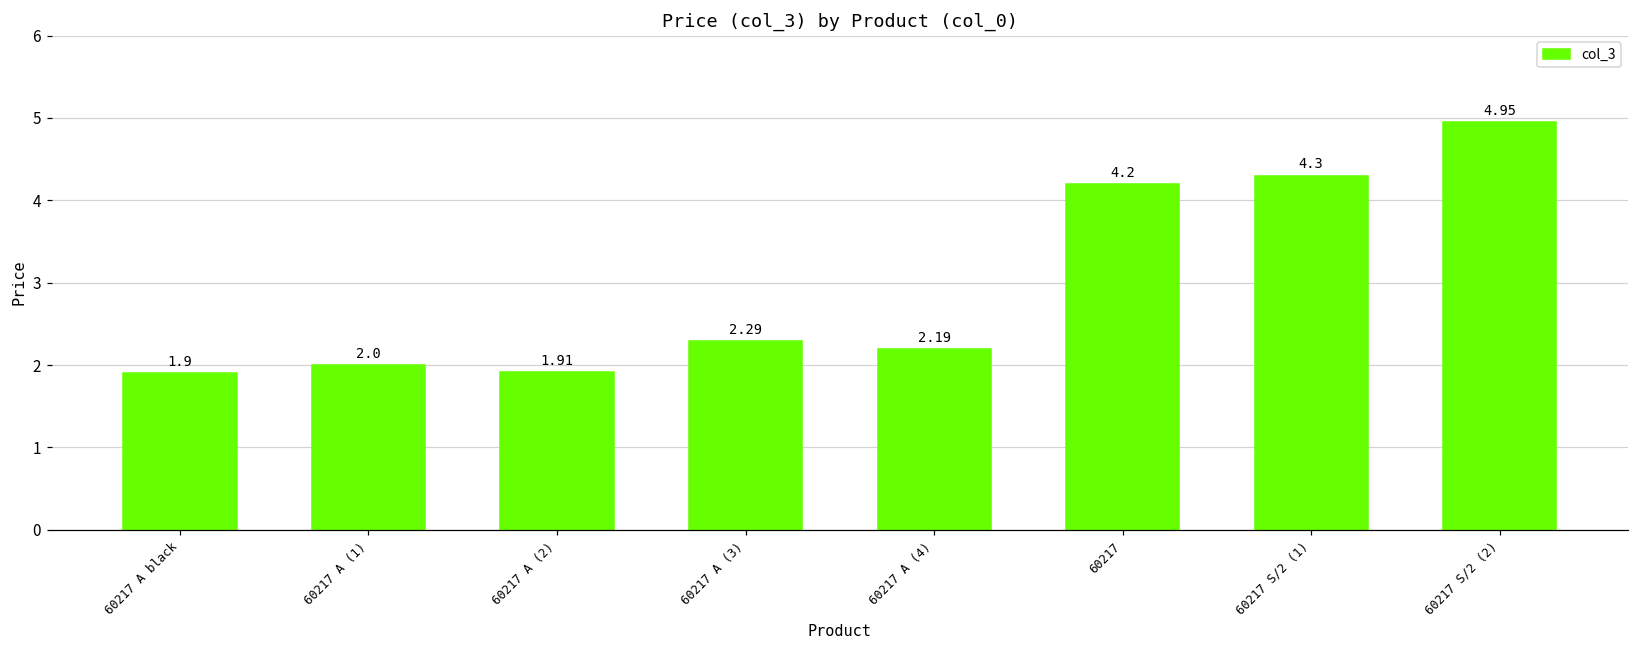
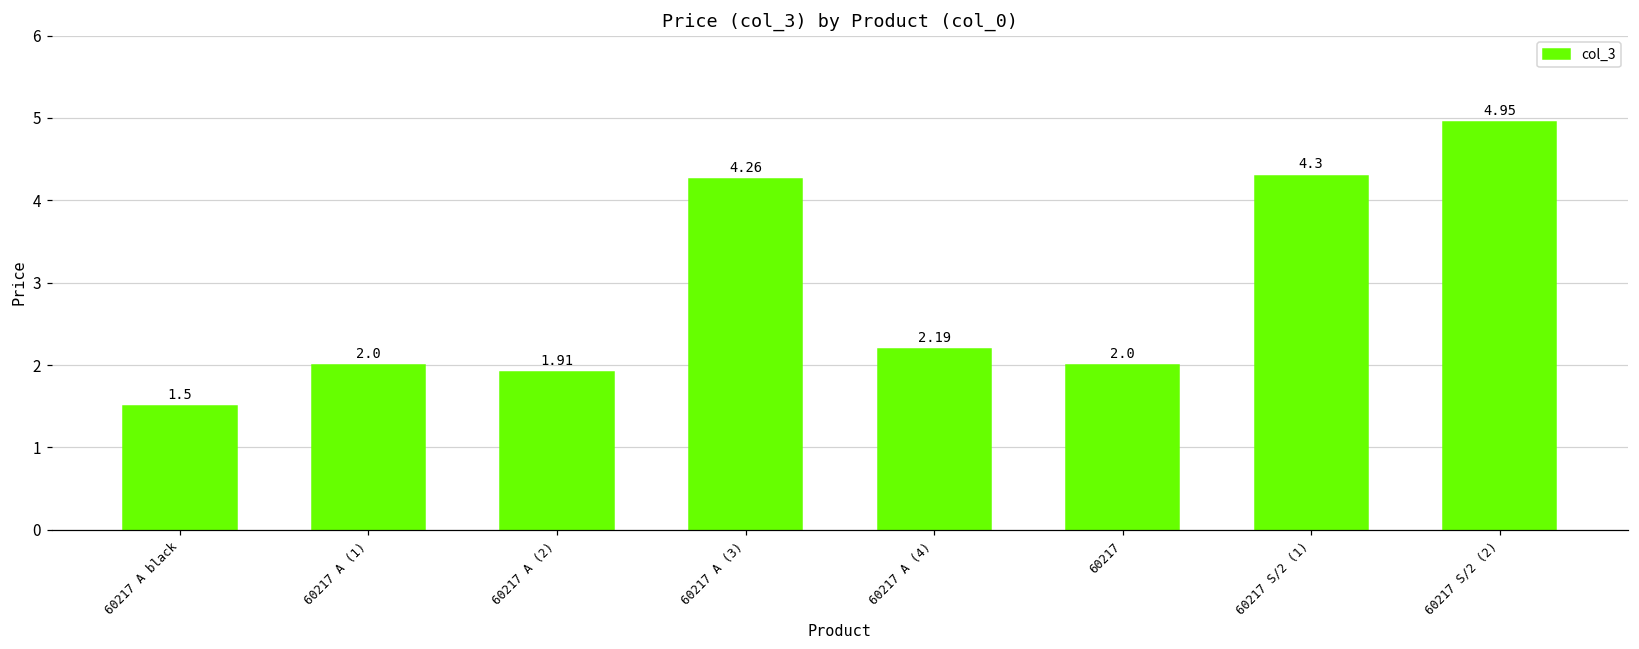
  {
-   "60217 A black": 1.9,
+   "60217 A black": 1.5,
    "60217 A (1)": 2.0,
    "60217 A (2)": 1.91,
-   "60217 A (3)": 2.29,
+   "60217 A (3)": 4.26,
    "60217 A (4)": 2.19,
-   "60217": 4.2,
+   "60217": 2.0,
    "60217 S/2 (1)": 4.3,
    "60217 S/2 (2)": 4.95
  }
